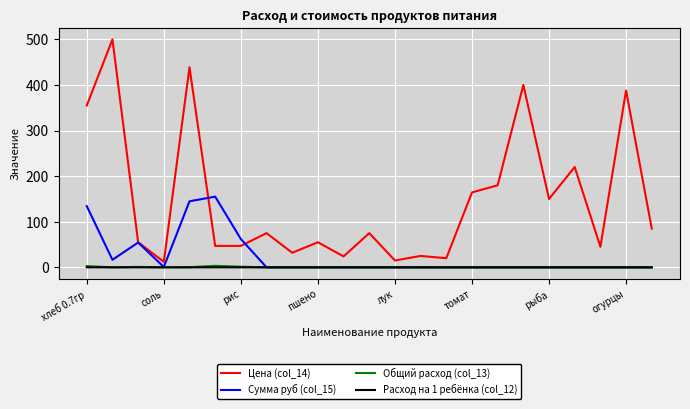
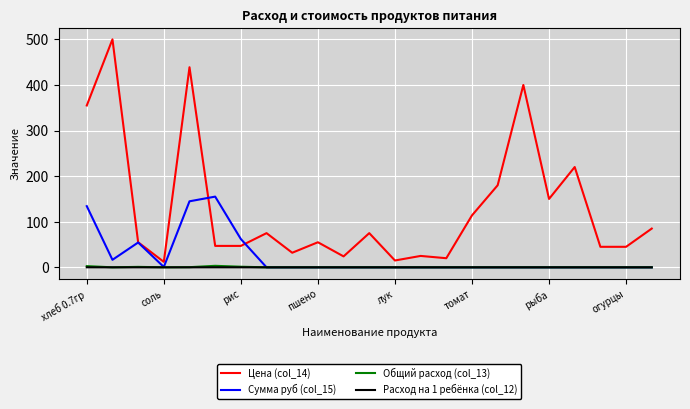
  {
    "Цена (col_14)": {
      "хлеб 0.7гр": 350,
      "соль": 10,
      "рис": 50,
      "пшено": 60,
      "лук": 20,
-     "томат": 160,
+     "томат": 110,
      "рыба": 150,
-     "огурцы": 390
+     "огурцы": 50
    },
    "Сумма руб (col_15)": {
      "хлеб 0.7гр": 130,
      "рис": 60
    }
  }
